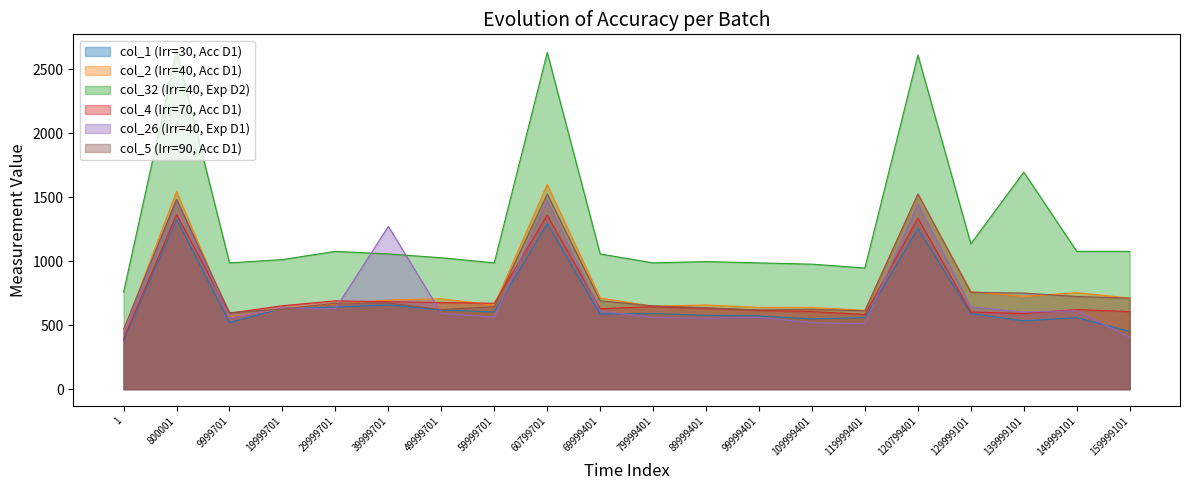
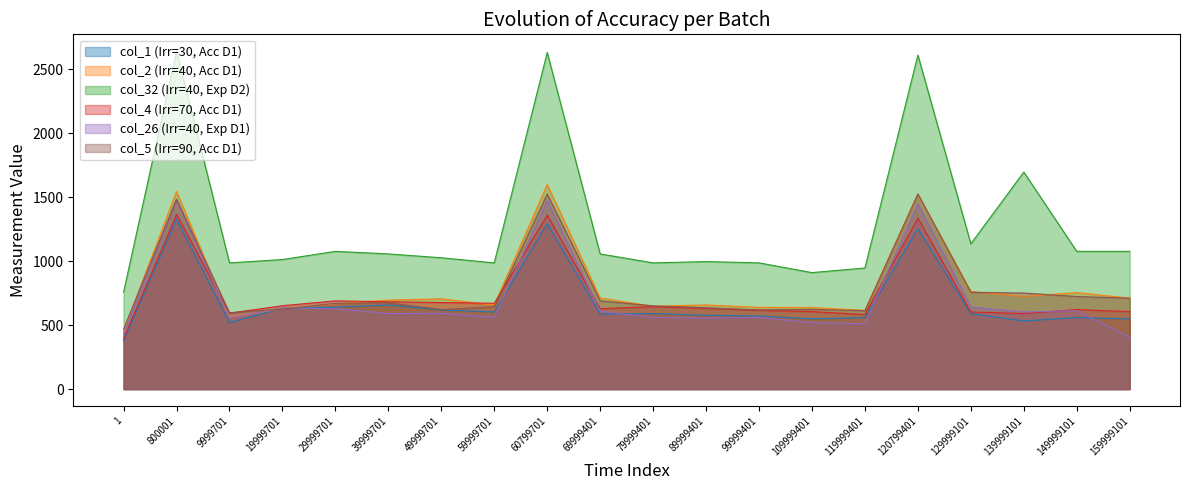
  {
    "col_1 (Irr=30, Acc D1)": {
      "800001": 1330,
      "9999701": 520,
      "59999701": 600,
      "60799701": 1290,
      "69999401": 590,
      "79999401": 590,
      "89999401": 580,
      "109999401": 550,
      "119999401": 560,
      "120799401": 1250,
      "139999101": 530,
      "149999101": 560,
-     "159999101": 450
+     "159999101": 550
    },
    "col_32 (Irr=40, Exp D2)": {
      "1": 760,
      "9999701": 990,
      "19999701": 1010,
      "29999701": 1080,
      "39999701": 1060,
      "49999701": 1030,
      "59999701": 990,
      "60799701": 2630,
      "69999401": 1060,
      "79999401": 990,
      "89999401": 1000,
      "99999401": 990,
-     "109999401": 980,
+     "109999401": 910,
      "119999401": 950,
      "120799401": 2610,
      "129999101": 1140,
      "139999101": 1700,
      "149999101": 1080,
      "159999101": 1080
    },
    "col_26 (Irr=40, Exp D1)": {
      "1": 430,
-     "39999701": 1270,
+     "39999701": 590,
      "49999701": 590,
      "59999701": 560,
      "60799701": 1480,
      "79999401": 560,
      "89999401": 560,
      "109999401": 520,
      "119999401": 510,
      "120799401": 1450,
      "129999101": 640,
      "159999101": 410
    }
  }
